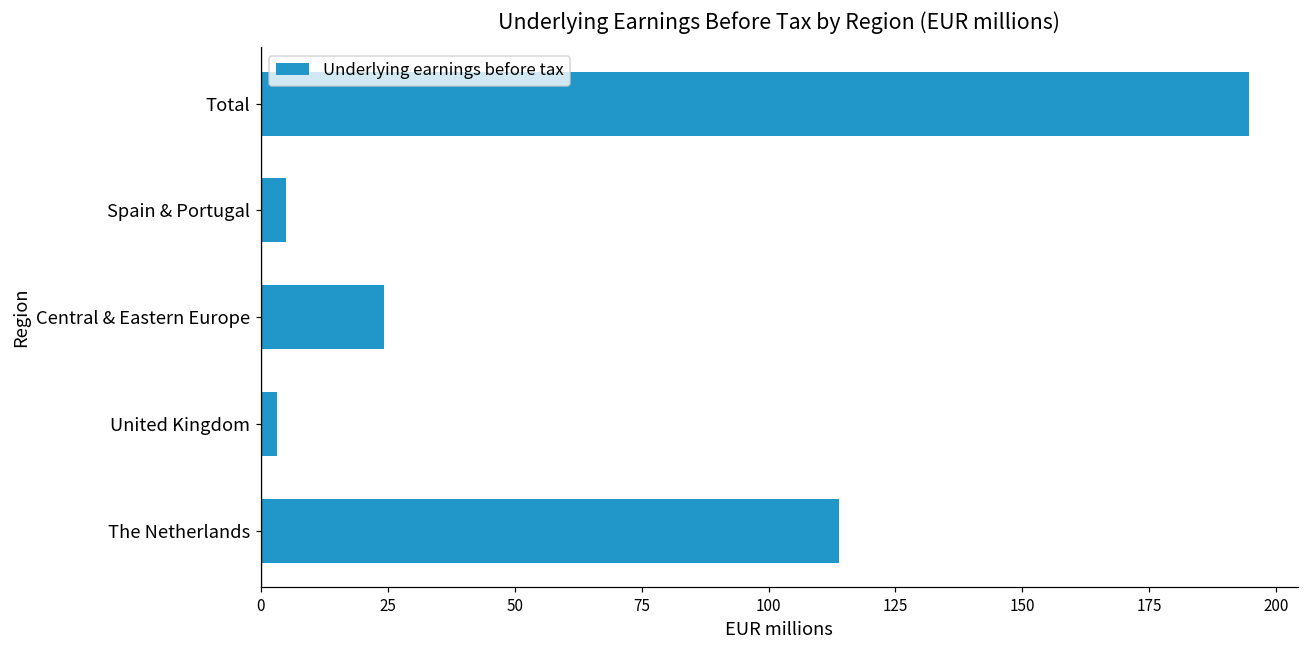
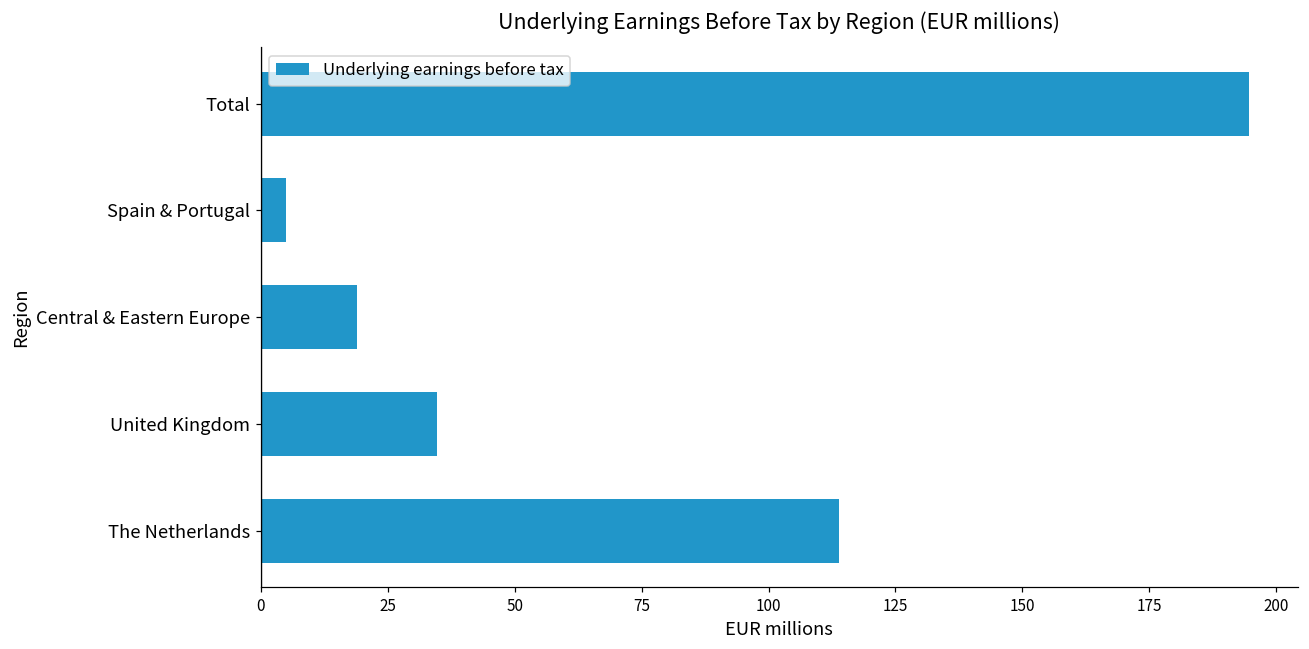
  {
    "Total": 195,
    "Spain & Portugal": 5,
-   "Central & Eastern Europe": 24,
-   "United Kingdom": 3,
+   "Central & Eastern Europe": 19,
+   "United Kingdom": 35,
    "The Netherlands": 114
  }
